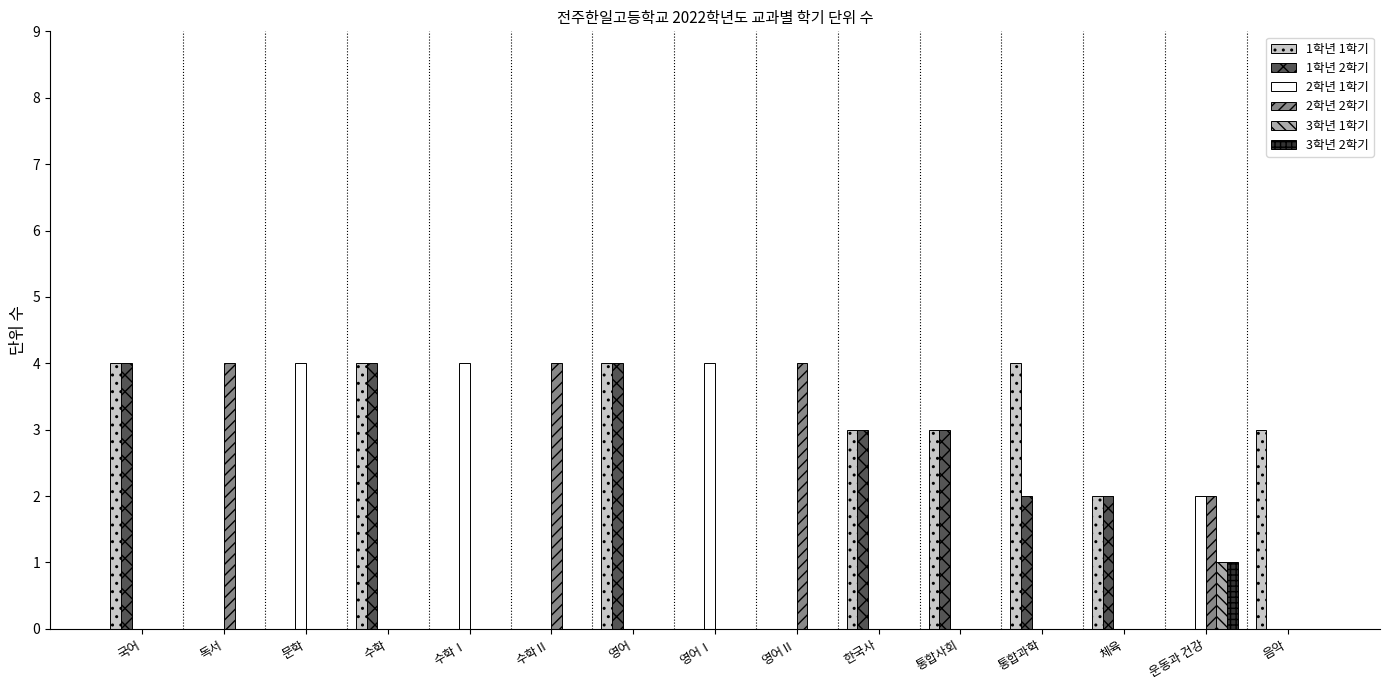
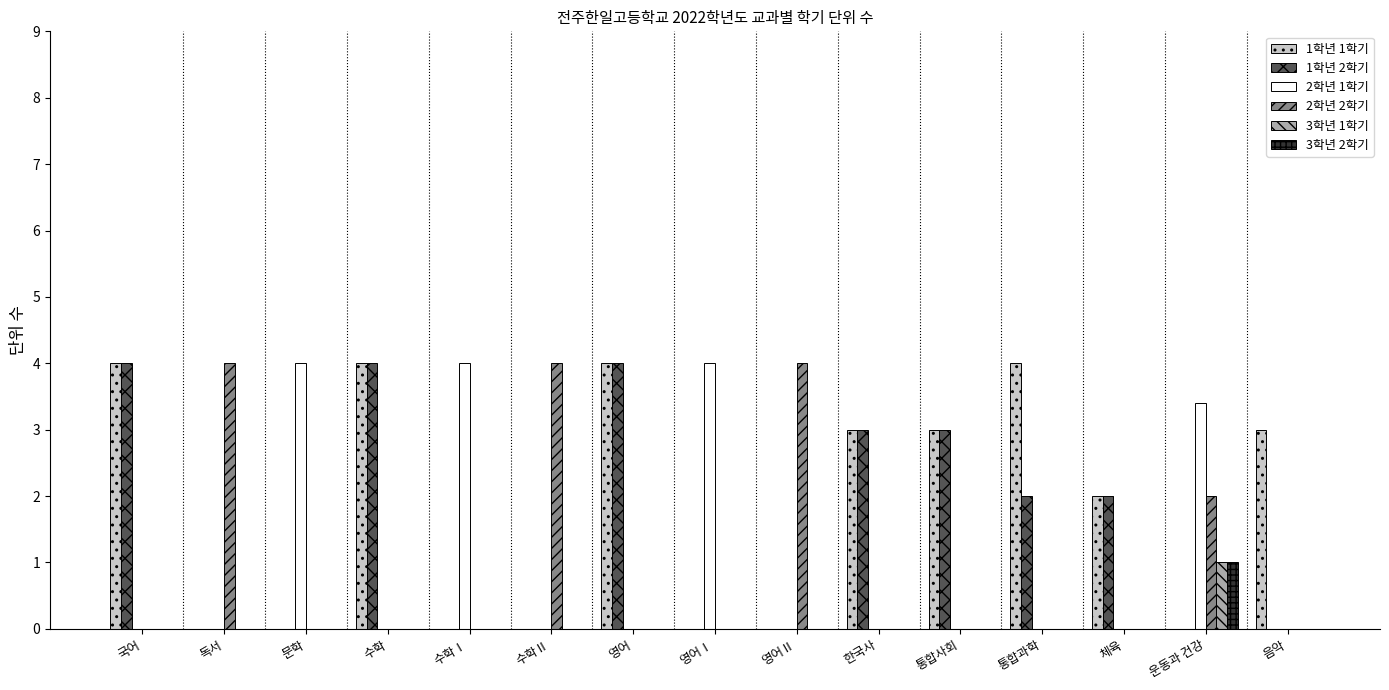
  {
    "2학년 1학기": {
      "국어": 0.0,
      "독서": 0.0,
      "문학": 4.0,
      "수학": 0.0,
      "수학Ⅰ": 4.0,
      "수학Ⅱ": 0.0,
      "영어": 0.0,
      "영어Ⅰ": 4.0,
      "영어Ⅱ": 0.0,
      "한국사": 0.0,
      "통합사회": 0.0,
      "통합과학": 0.0,
      "체육": 0.0,
-     "운동과 건강": 2.0,
+     "운동과 건강": 3.4,
      "음악": 0.0
    }
  }
